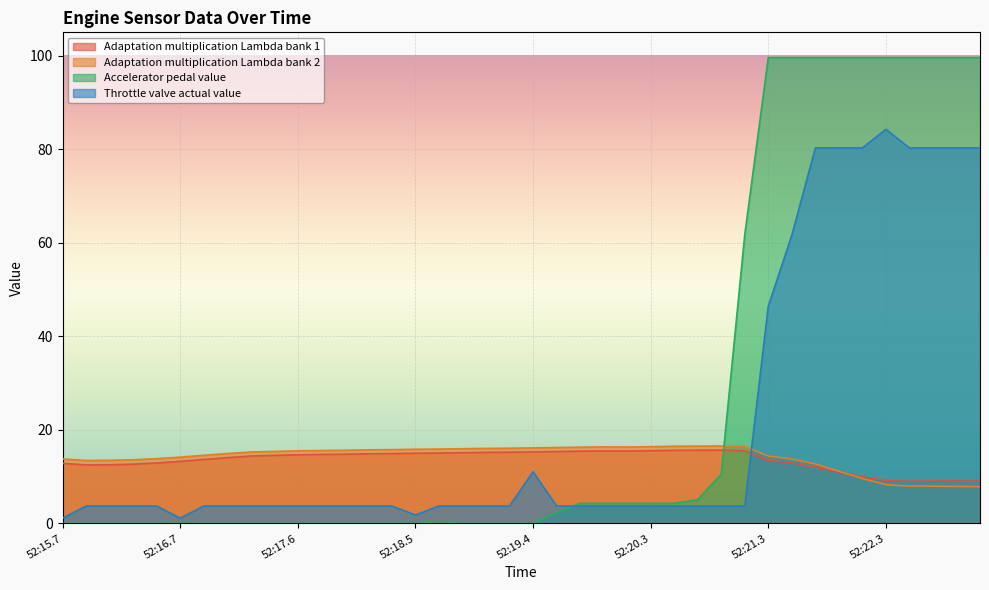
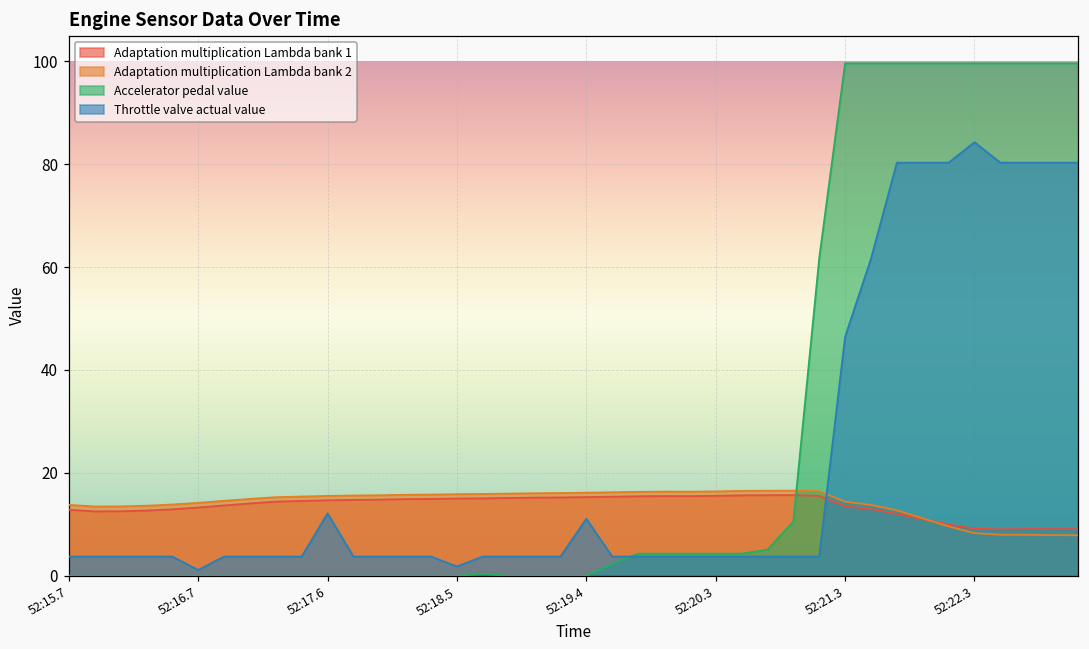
  {
    "Accelerator pedal value": {
      "52:15.7": 0,
      "52:16.7": 0,
      "52:17.6": 0,
      "52:18.5": 0,
      "52:19.4": 0,
      "52:20.3": 4,
      "52:21.3": 100,
      "52:22.3": 100
    },
    "Throttle valve actual value": {
-     "52:15.7": 1,
+     "52:15.7": 4,
      "52:16.7": 1,
-     "52:17.6": 4,
+     "52:17.6": 12,
      "52:18.5": 2,
      "52:19.4": 11,
      "52:20.3": 4,
      "52:21.3": 46,
      "52:22.3": 84
    }
  }
